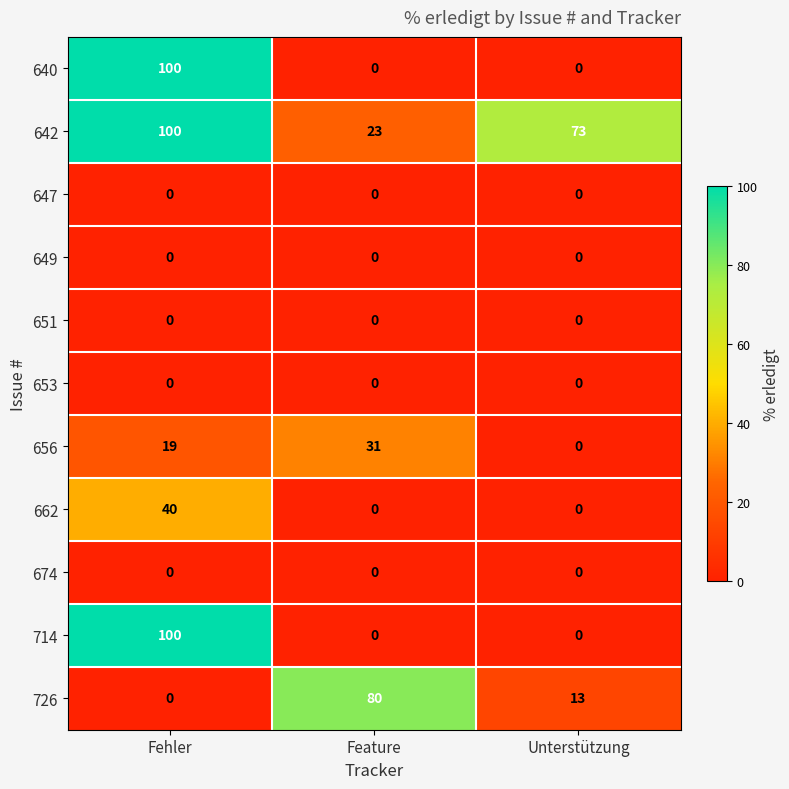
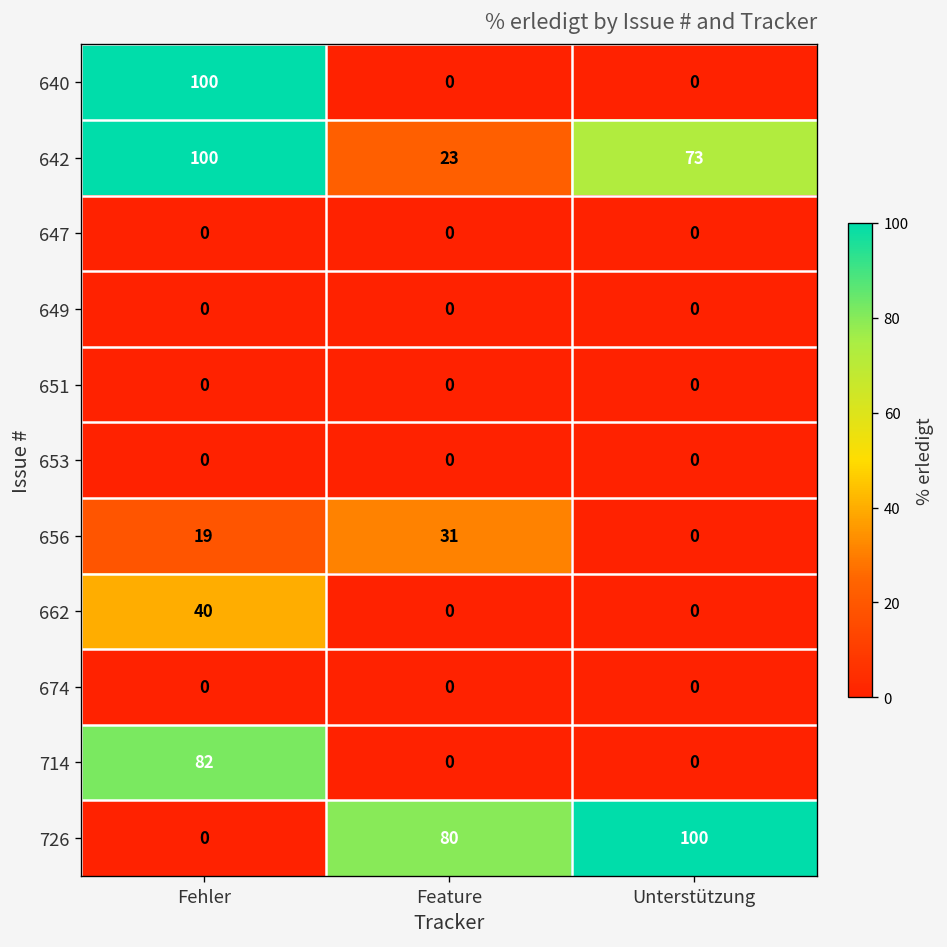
  {
    "640": {
      "Fehler": 100,
      "Feature": 0,
      "Unterstützung": 0
    },
    "642": {
      "Fehler": 100,
      "Feature": 23,
      "Unterstützung": 73
    },
    "647": {
      "Fehler": 0,
      "Feature": 0,
      "Unterstützung": 0
    },
    "649": {
      "Fehler": 0,
      "Feature": 0,
      "Unterstützung": 0
    },
    "651": {
      "Fehler": 0,
      "Feature": 0,
      "Unterstützung": 0
    },
    "653": {
      "Fehler": 0,
      "Feature": 0,
      "Unterstützung": 0
    },
    "656": {
      "Fehler": 19,
      "Feature": 31,
      "Unterstützung": 0
    },
    "662": {
      "Fehler": 40,
      "Feature": 0,
      "Unterstützung": 0
    },
    "674": {
      "Fehler": 0,
      "Feature": 0,
      "Unterstützung": 0
    },
    "714": {
-     "Fehler": 100,
+     "Fehler": 82,
      "Feature": 0,
      "Unterstützung": 0
    },
    "726": {
      "Fehler": 0,
      "Feature": 80,
-     "Unterstützung": 13
+     "Unterstützung": 100
    }
  }
